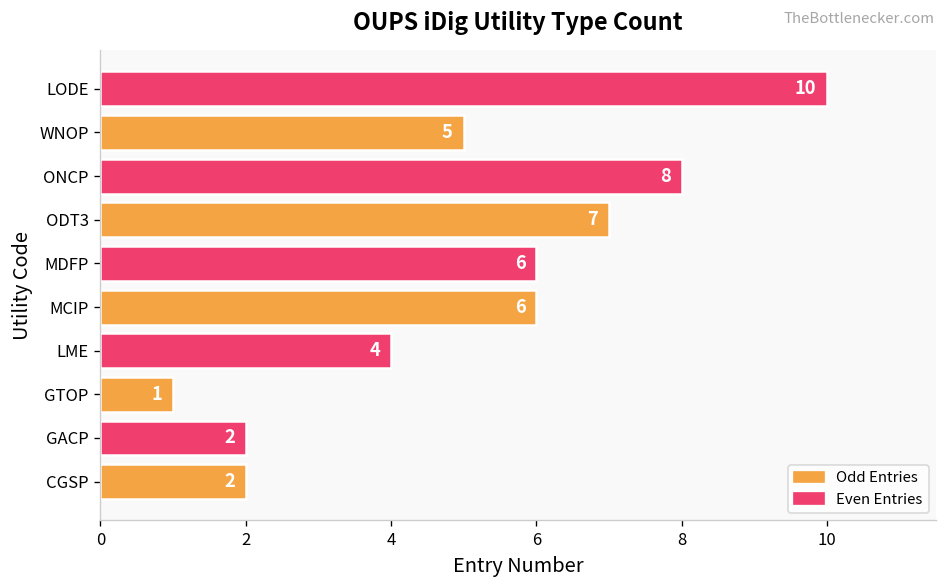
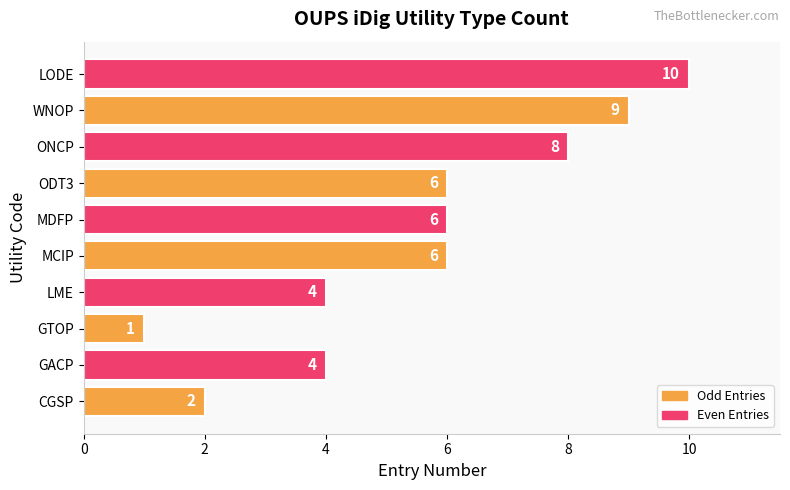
  {
    "LODE": 10,
-   "WNOP": 5,
+   "WNOP": 9,
    "ONCP": 8,
-   "ODT3": 7,
+   "ODT3": 6,
    "MDFP": 6,
    "MCIP": 6,
    "LME": 4,
    "GTOP": 1,
-   "GACP": 2,
+   "GACP": 4,
    "CGSP": 2
  }
